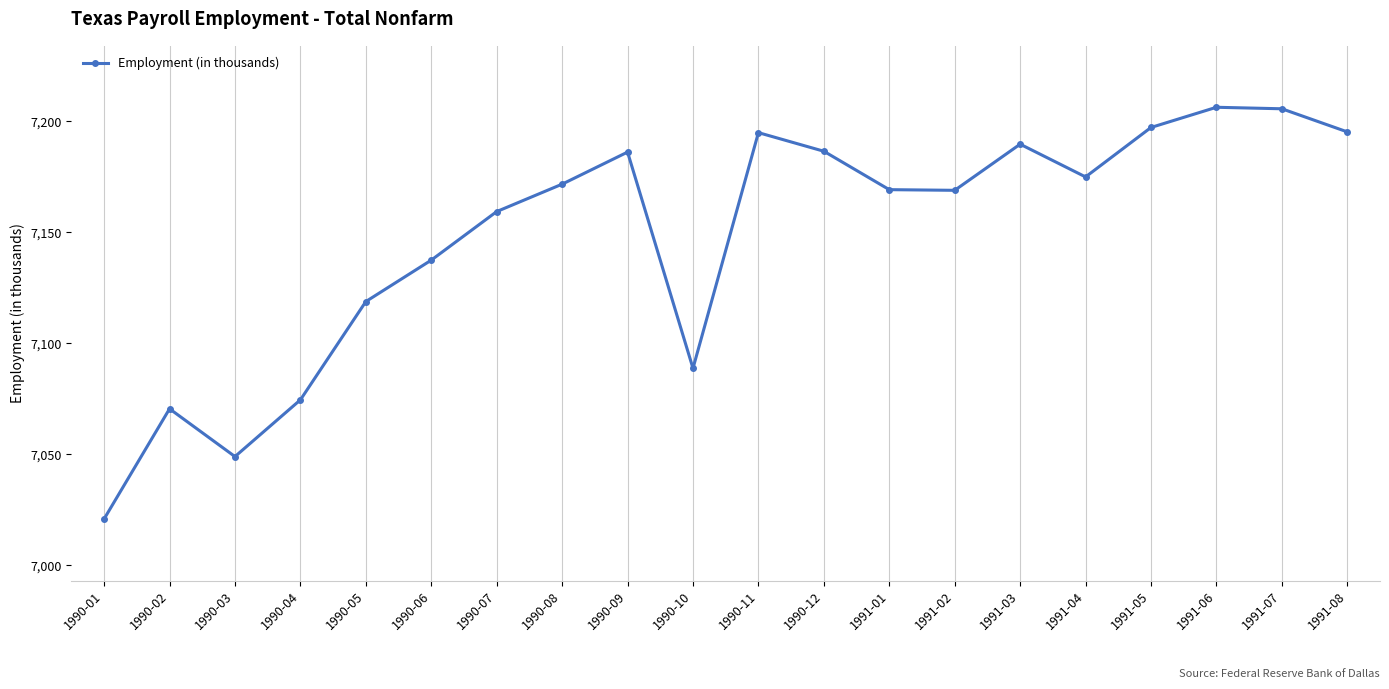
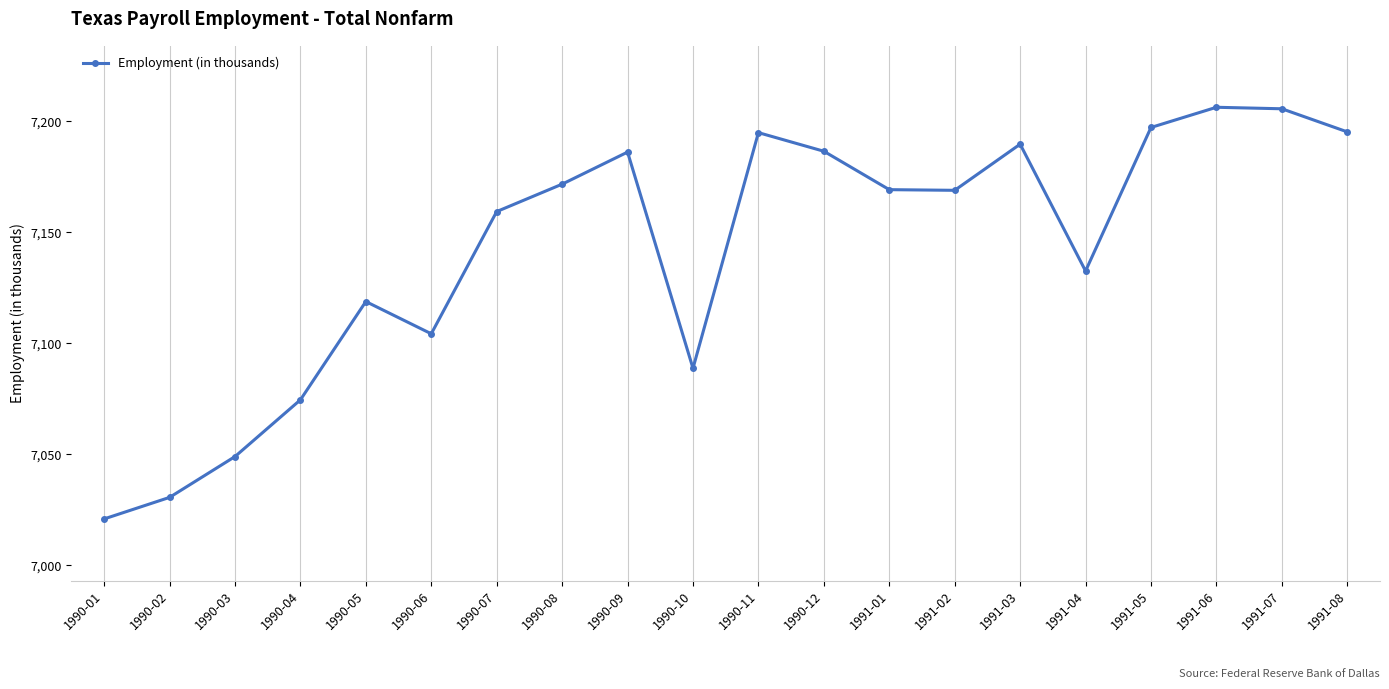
  {
    "1990-01": "7,021",
-   "1990-02": "7,070",
+   "1990-02": "7,031",
    "1990-03": "7,049",
    "1990-04": "7,074",
    "1990-05": "7,119",
-   "1990-06": "7,137",
+   "1990-06": "7,104",
    "1990-07": "7,159",
    "1990-08": "7,172",
    "1990-09": "7,186",
    "1990-10": "7,089",
    "1990-11": "7,195",
    "1990-12": "7,186",
    "1991-01": "7,169",
    "1991-02": "7,169",
    "1991-03": "7,190",
-   "1991-04": "7,175",
+   "1991-04": "7,132",
    "1991-05": "7,197",
    "1991-06": "7,206",
    "1991-07": "7,205",
    "1991-08": "7,195"
  }
